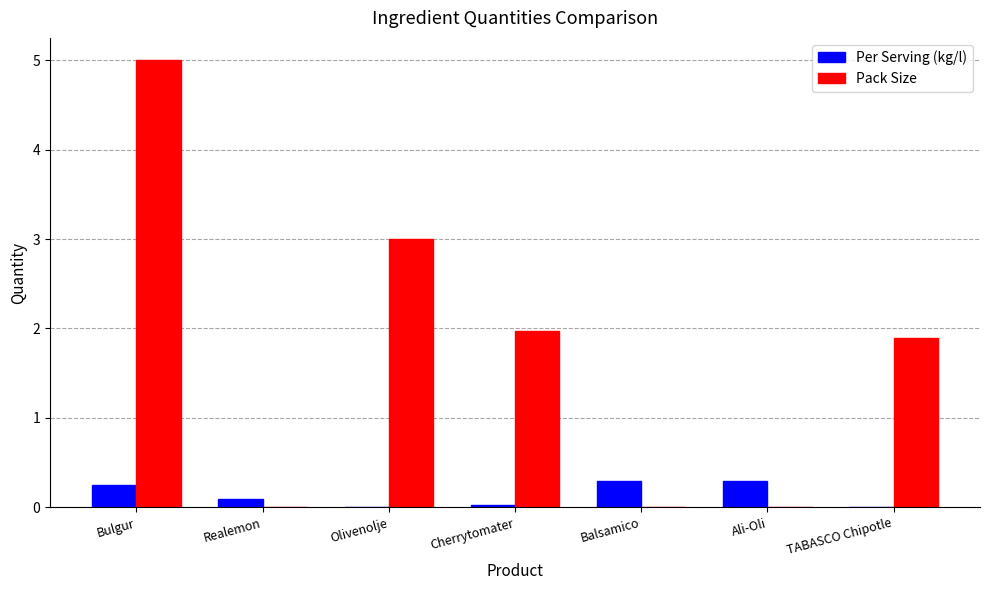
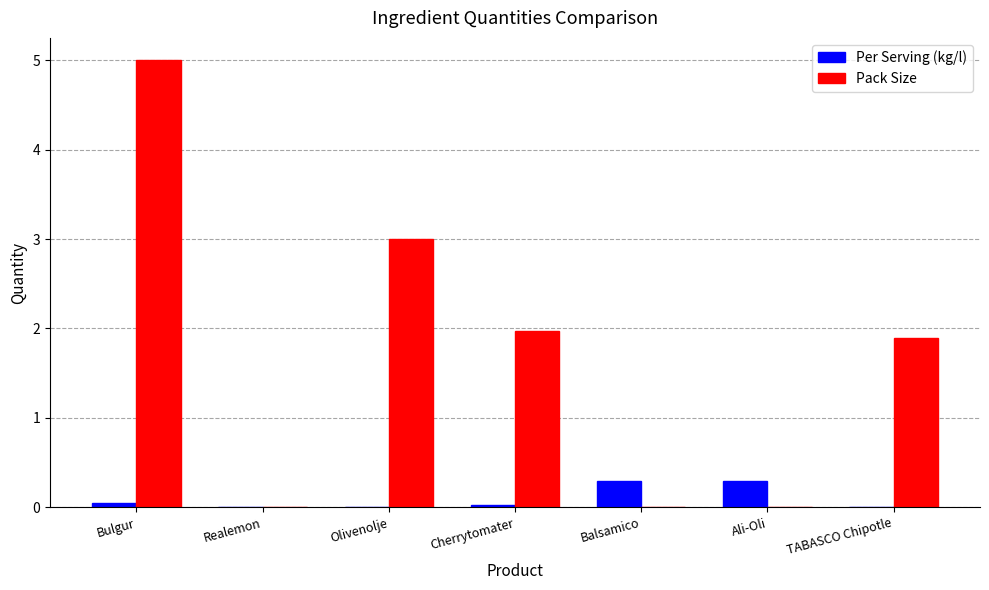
  {
    "Per Serving (kg/l)": {
-     "Bulgur": 0.3,
-     "Realemon": 0.1,
+     "Bulgur": 0.1,
+     "Realemon": 0.0,
      "Cherrytomater": 0.0,
      "Balsamico": 0.3,
      "Ali-Oli": 0.3
    },
    "Pack Size": {
      "Bulgur": 5.0,
      "Realemon": 0.0,
      "Olivenolje": 3.0,
      "Cherrytomater": 2.0,
      "Balsamico": 0.0,
      "Ali-Oli": 0.0,
      "TABASCO Chipotle": 1.9
    }
  }
